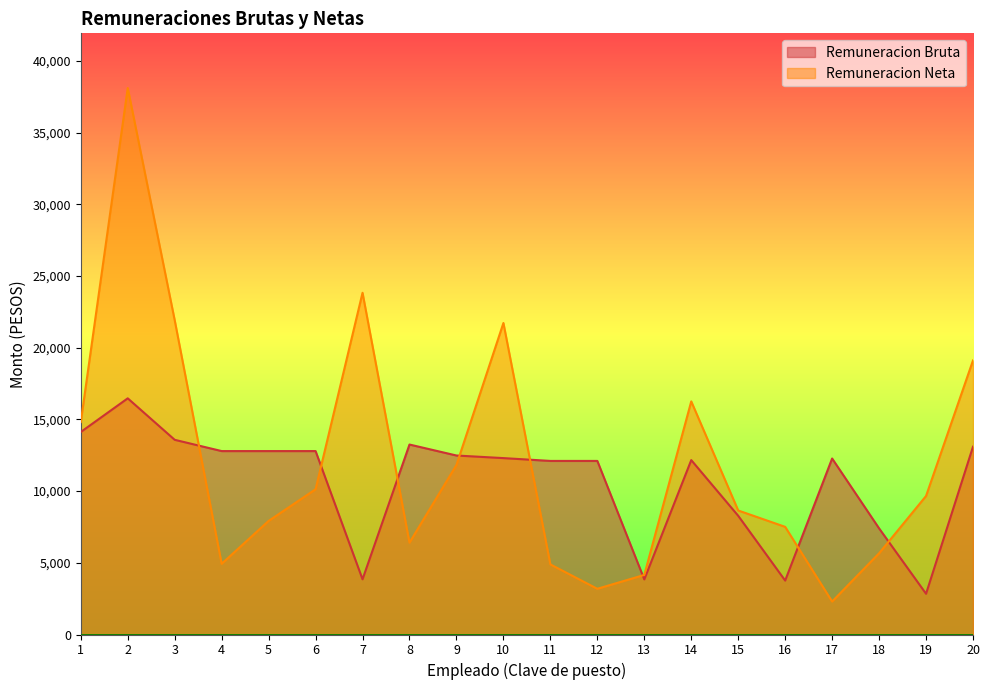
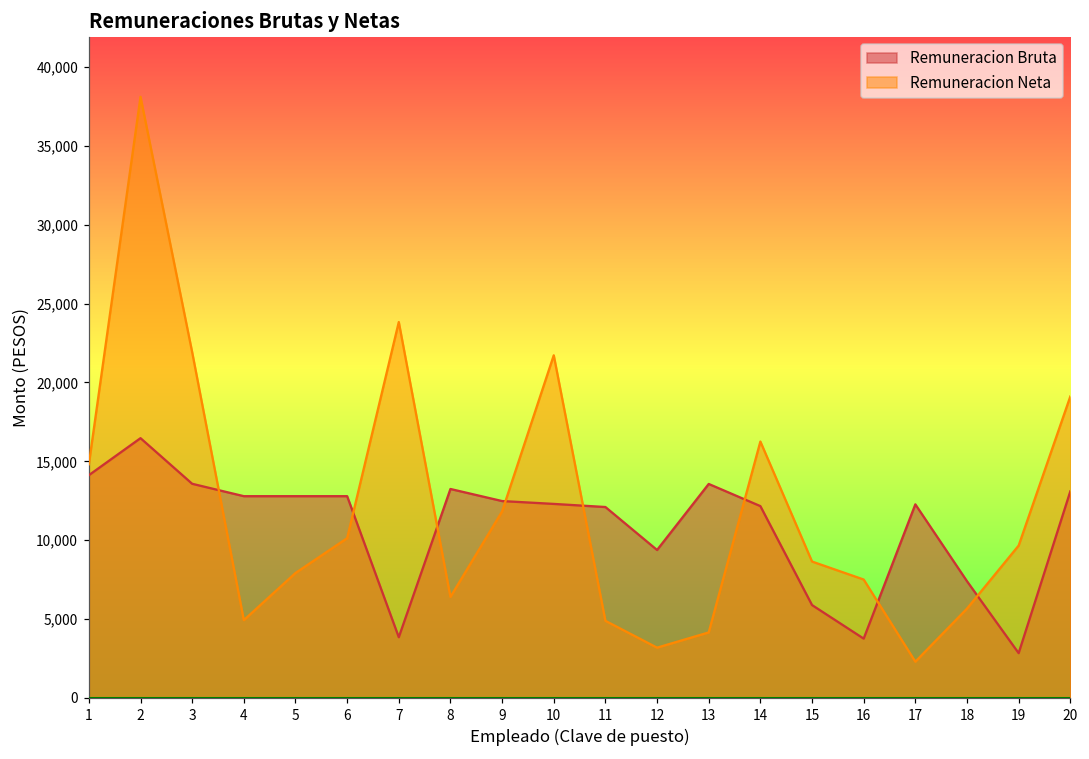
  {
    "Remuneracion Bruta": {
      "1": "14,100",
      "2": "16,500",
      "3": "13,600",
      "4": "12,800",
      "5": "12,800",
      "6": "12,800",
      "7": "3,900",
      "8": "13,200",
      "9": "12,500",
      "10": "12,300",
      "11": "12,100",
-     "12": "12,100",
-     "13": "3,800",
+     "12": "9,400",
+     "13": "13,600",
      "14": "12,200",
-     "15": "8,300",
+     "15": "5,900",
      "16": "3,800",
      "17": "12,300",
      "18": "7,400",
      "19": "2,800",
      "20": "13,100"
    },
    "Remuneracion Neta": {
      "1": "14,800",
      "2": "38,100",
      "3": "21,900",
      "4": "4,900",
      "5": "7,900",
      "6": "10,100",
      "7": "23,800",
      "8": "6,400",
      "9": "11,800",
      "10": "21,700",
      "11": "4,900",
      "12": "3,200",
      "13": "4,200",
      "14": "16,300",
      "15": "8,600",
      "16": "7,500",
      "17": "2,300",
      "18": "5,700",
      "19": "9,700",
      "20": "19,100"
    }
  }
